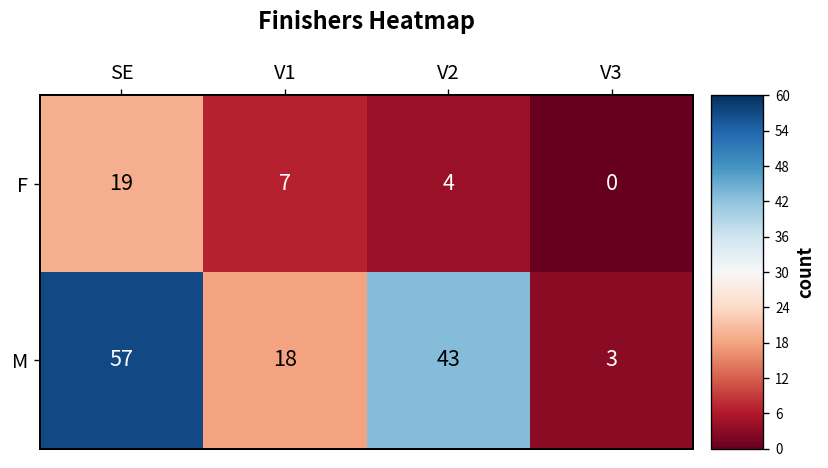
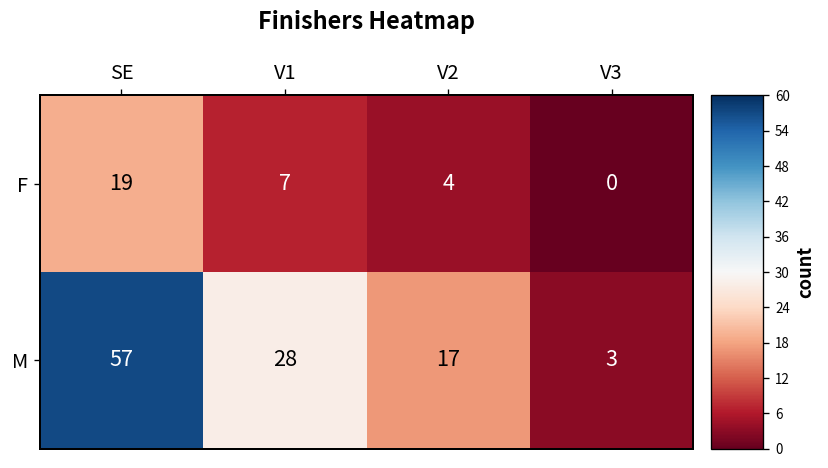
  {
    "F": {
      "SE": 19,
      "V1": 7,
      "V2": 4,
      "V3": 0
    },
    "M": {
      "SE": 57,
-     "V1": 18,
-     "V2": 43,
+     "V1": 28,
+     "V2": 17,
      "V3": 3
    }
  }
